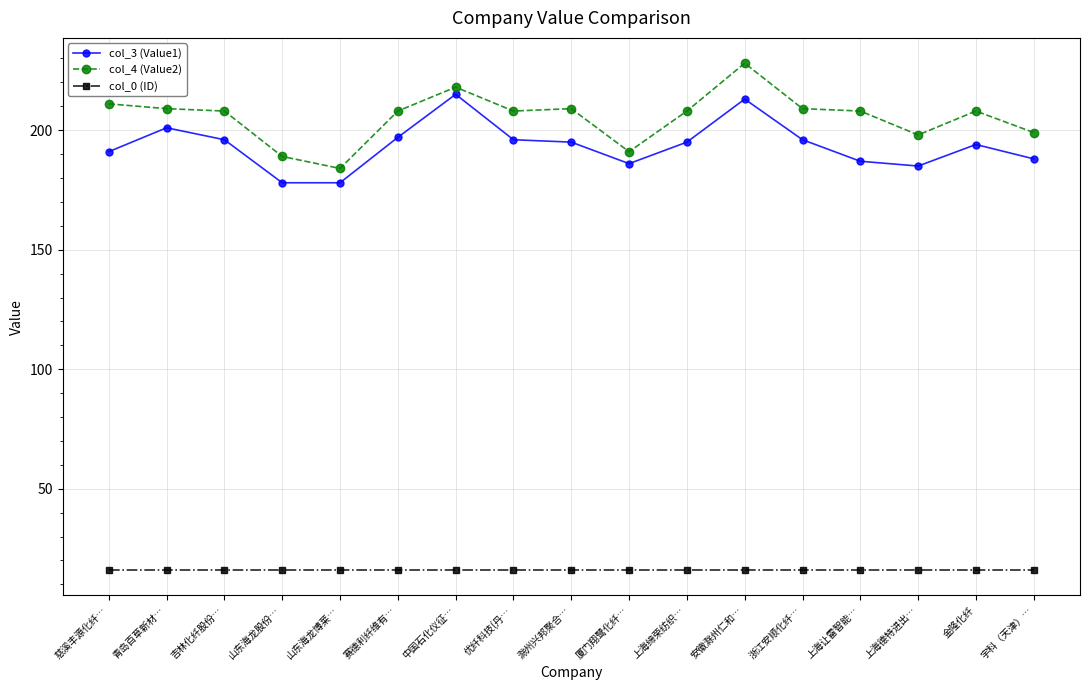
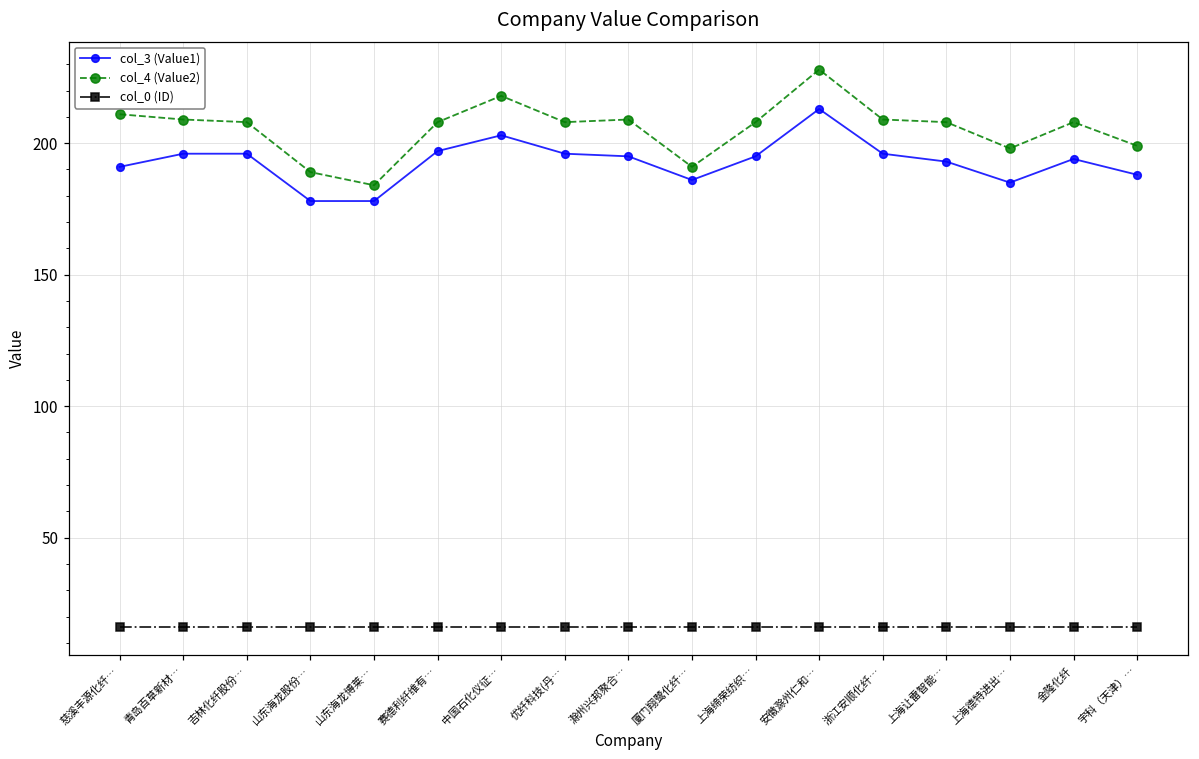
  {
    "col_3 (Value1)": {
      "慈溪丰源化纤…": 191,
-     "青岛百草新材…": 201,
+     "青岛百草新材…": 196,
      "吉林化纤股份…": 196,
      "山东海龙股份…": 178,
      "山东海龙博莱…": 178,
      "赛德利纤维有…": 197,
-     "中国石化仪征…": 215,
+     "中国石化仪征…": 203,
      "优纤科技(丹…": 196,
      "滁州兴邦聚合…": 195,
      "厦门翔鹭化纤…": 186,
      "上海缔荣纺织…": 195,
      "安徽滁州仁和…": 213,
      "浙江安顺化纤…": 196,
-     "上海让雷智能…": 187,
+     "上海让雷智能…": 193,
      "上海德特进出…": 185,
      "金隆化纤": 194,
      "宇科（天津）…": 188
    },
    "col_4 (Value2)": {
      "慈溪丰源化纤…": 211,
      "青岛百草新材…": 209,
      "吉林化纤股份…": 208,
      "山东海龙股份…": 189,
      "山东海龙博莱…": 184,
      "赛德利纤维有…": 208,
      "中国石化仪征…": 218,
      "优纤科技(丹…": 208,
      "滁州兴邦聚合…": 209,
      "厦门翔鹭化纤…": 191,
      "上海缔荣纺织…": 208,
      "安徽滁州仁和…": 228,
      "浙江安顺化纤…": 209,
      "上海让雷智能…": 208,
      "上海德特进出…": 198,
      "金隆化纤": 208,
      "宇科（天津）…": 199
    },
    "col_0 (ID)": {
      "慈溪丰源化纤…": 16,
      "青岛百草新材…": 16,
      "吉林化纤股份…": 16,
      "山东海龙股份…": 16,
      "山东海龙博莱…": 16,
      "赛德利纤维有…": 16,
      "中国石化仪征…": 16,
      "优纤科技(丹…": 16,
      "滁州兴邦聚合…": 16,
      "厦门翔鹭化纤…": 16,
      "上海缔荣纺织…": 16,
      "安徽滁州仁和…": 16,
      "浙江安顺化纤…": 16,
      "上海让雷智能…": 16,
      "上海德特进出…": 16,
      "金隆化纤": 16,
      "宇科（天津）…": 16
    }
  }
